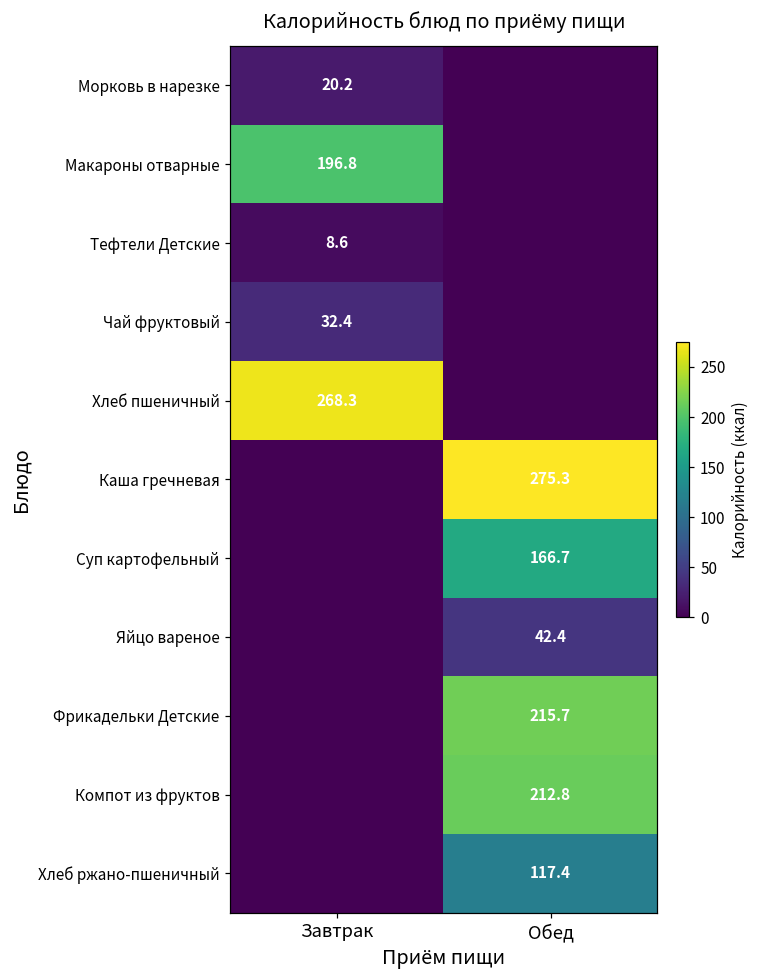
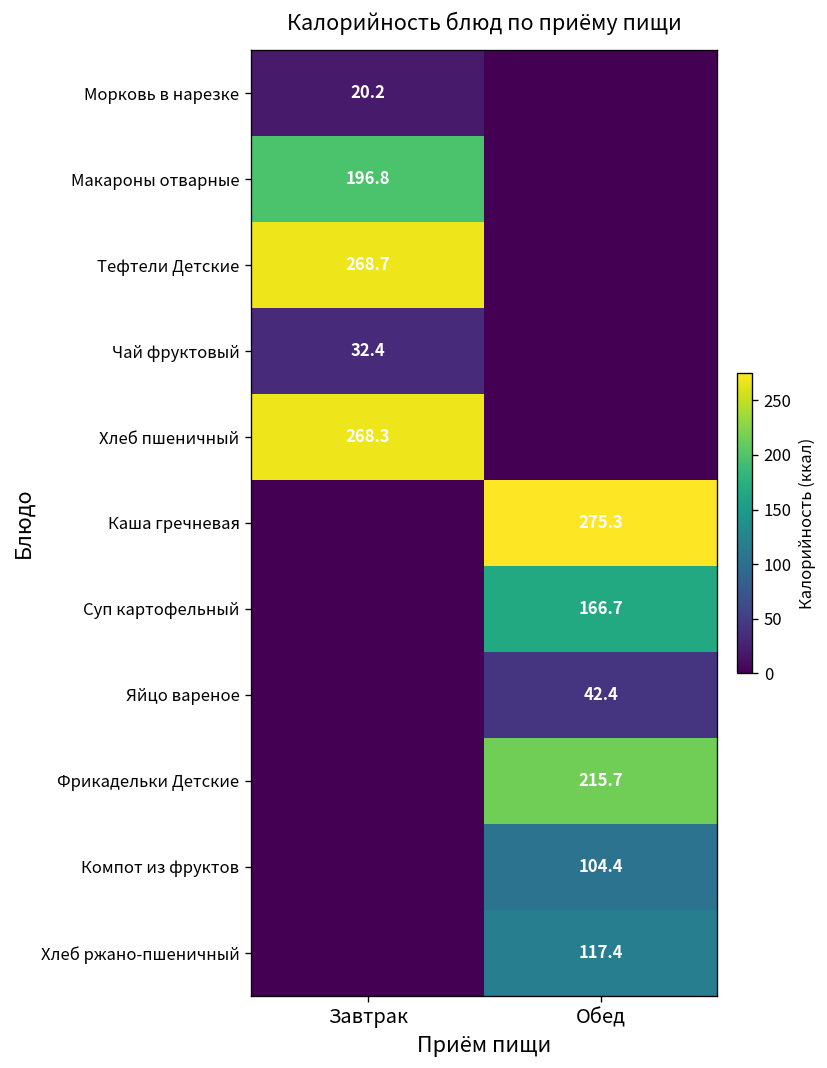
  {
    "Морковь в нарезке": {
      "Завтрак": 20.2
    },
    "Макароны отварные": {
      "Завтрак": 196.8
    },
    "Тефтели Детские": {
-     "Завтрак": 8.6
+     "Завтрак": 268.7
    },
    "Чай фруктовый": {
      "Завтрак": 32.4
    },
    "Хлеб пшеничный": {
      "Завтрак": 268.3
    },
    "Каша гречневая": {
      "Обед": 275.3
    },
    "Суп картофельный": {
      "Обед": 166.7
    },
    "Яйцо вареное": {
      "Обед": 42.4
    },
    "Фрикадельки Детские": {
      "Обед": 215.7
    },
    "Компот из фруктов": {
-     "Обед": 212.8
+     "Обед": 104.4
    },
    "Хлеб ржано-пшеничный": {
      "Обед": 117.4
    }
  }
